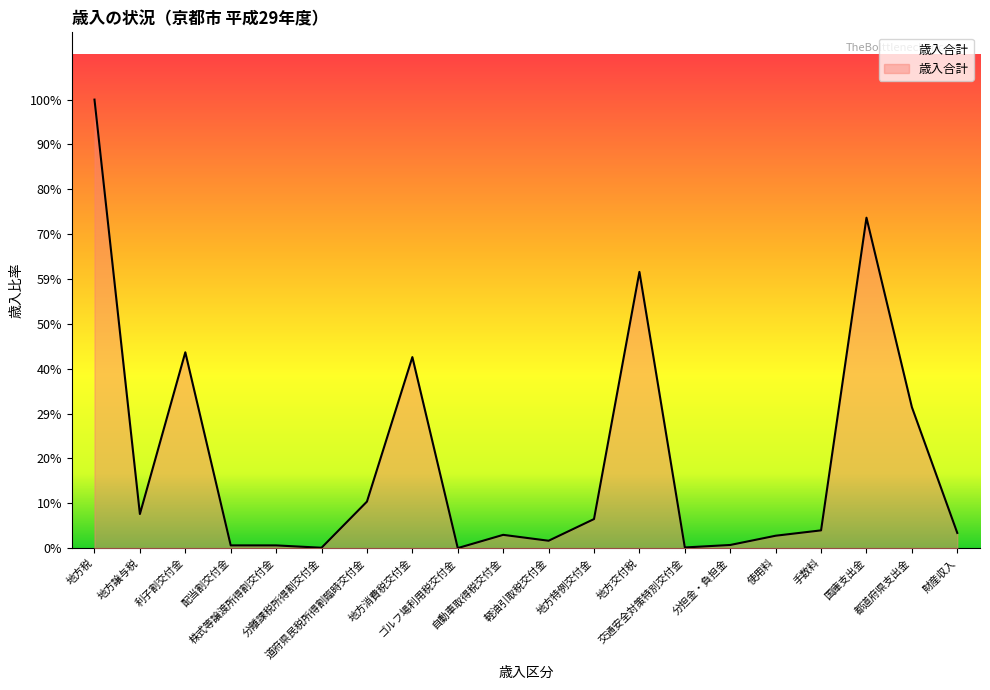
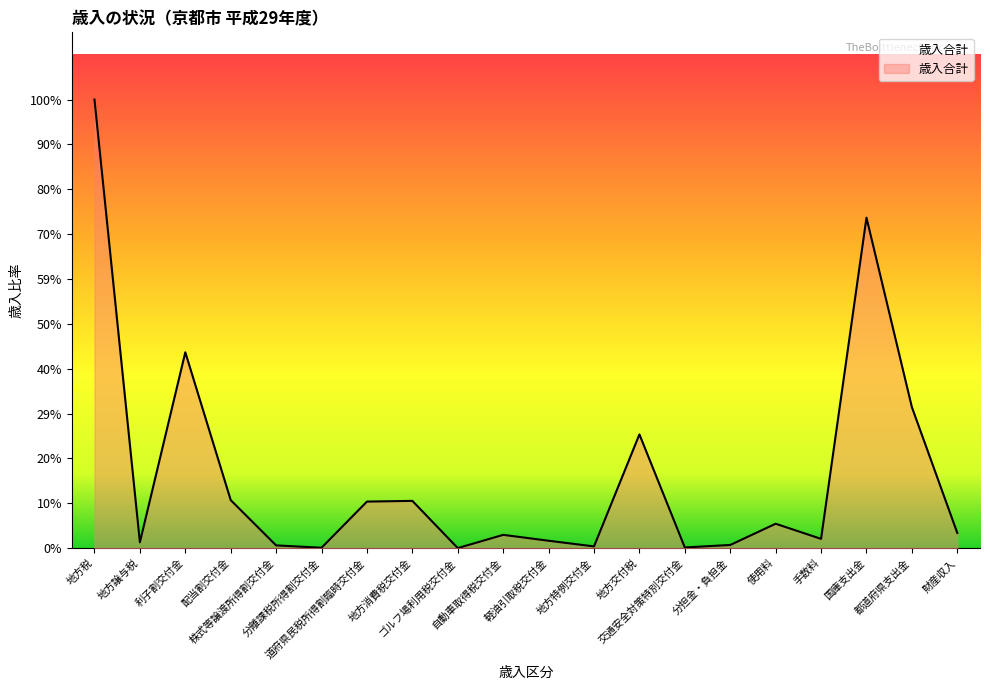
  {
    "地方税": "100%",
-   "地方譲与税": "8%",
+   "地方譲与税": "1%",
    "利子割交付金": "44%",
-   "配当割交付金": "1%",
+   "配当割交付金": "11%",
    "株式等譲渡所得割交付金": "1%",
    "分離課税所得割交付金": "0%",
    "道府県民税所得割臨時交付金": "10%",
-   "地方消費税交付金": "43%",
+   "地方消費税交付金": "11%",
    "ゴルフ場利用税交付金": "0%",
    "自動車取得税交付金": "3%",
    "軽油引取税交付金": "2%",
-   "地方特例交付金": "6%",
-   "地方交付税": "62%",
+   "地方特例交付金": "0%",
+   "地方交付税": "25%",
    "交通安全対策特別交付金": "0%",
    "分担金・負担金": "1%",
-   "使用料": "3%",
-   "手数料": "4%",
+   "使用料": "5%",
+   "手数料": "2%",
    "国庫支出金": "74%",
    "都道府県支出金": "31%",
    "財産収入": "3%"
  }
